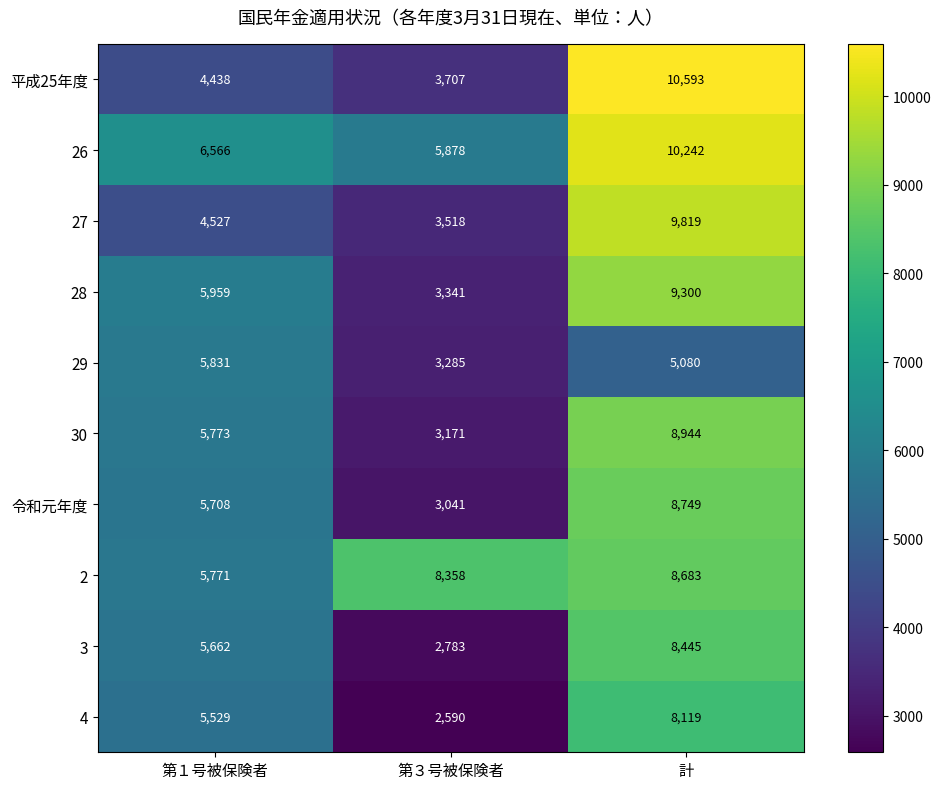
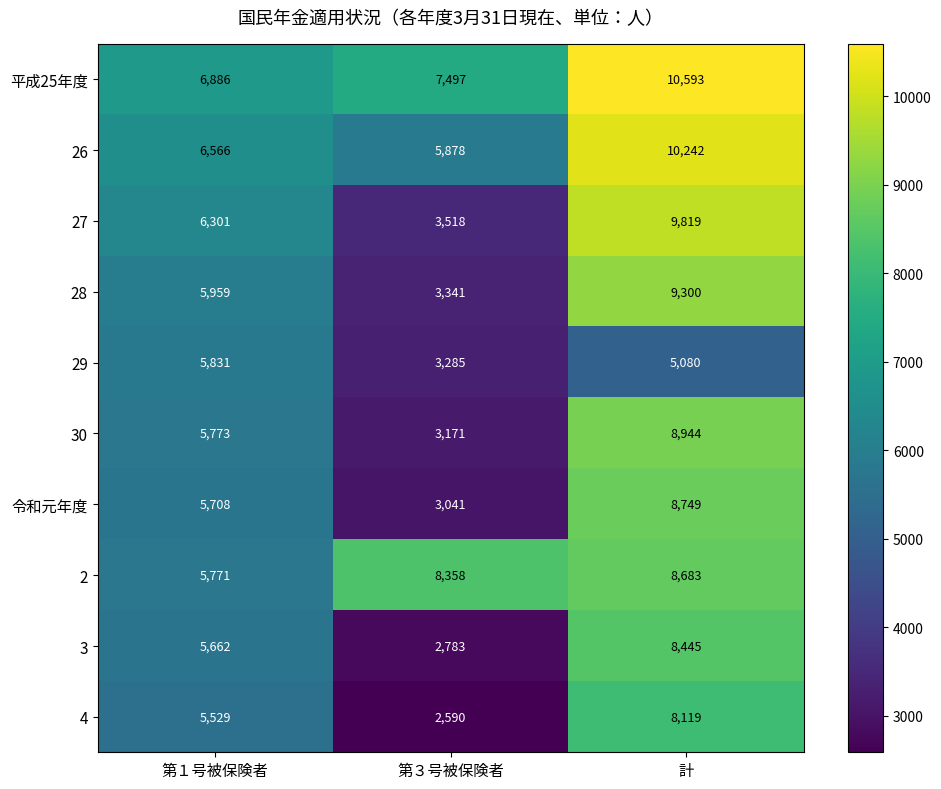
  {
    "平成25年度": {
-     "第１号被保険者": "4,438",
-     "第３号被保険者": "3,707",
+     "第１号被保険者": "6,886",
+     "第３号被保険者": "7,497",
      "計": "10,593"
    },
    "26": {
      "第１号被保険者": "6,566",
      "第３号被保険者": "5,878",
      "計": "10,242"
    },
    "27": {
-     "第１号被保険者": "4,527",
+     "第１号被保険者": "6,301",
      "第３号被保険者": "3,518",
      "計": "9,819"
    },
    "28": {
      "第１号被保険者": "5,959",
      "第３号被保険者": "3,341",
      "計": "9,300"
    },
    "29": {
      "第１号被保険者": "5,831",
      "第３号被保険者": "3,285",
      "計": "5,080"
    },
    "30": {
      "第１号被保険者": "5,773",
      "第３号被保険者": "3,171",
      "計": "8,944"
    },
    "令和元年度": {
      "第１号被保険者": "5,708",
      "第３号被保険者": "3,041",
      "計": "8,749"
    },
    "2": {
      "第１号被保険者": "5,771",
      "第３号被保険者": "8,358",
      "計": "8,683"
    },
    "3": {
      "第１号被保険者": "5,662",
      "第３号被保険者": "2,783",
      "計": "8,445"
    },
    "4": {
      "第１号被保険者": "5,529",
      "第３号被保険者": "2,590",
      "計": "8,119"
    }
  }
